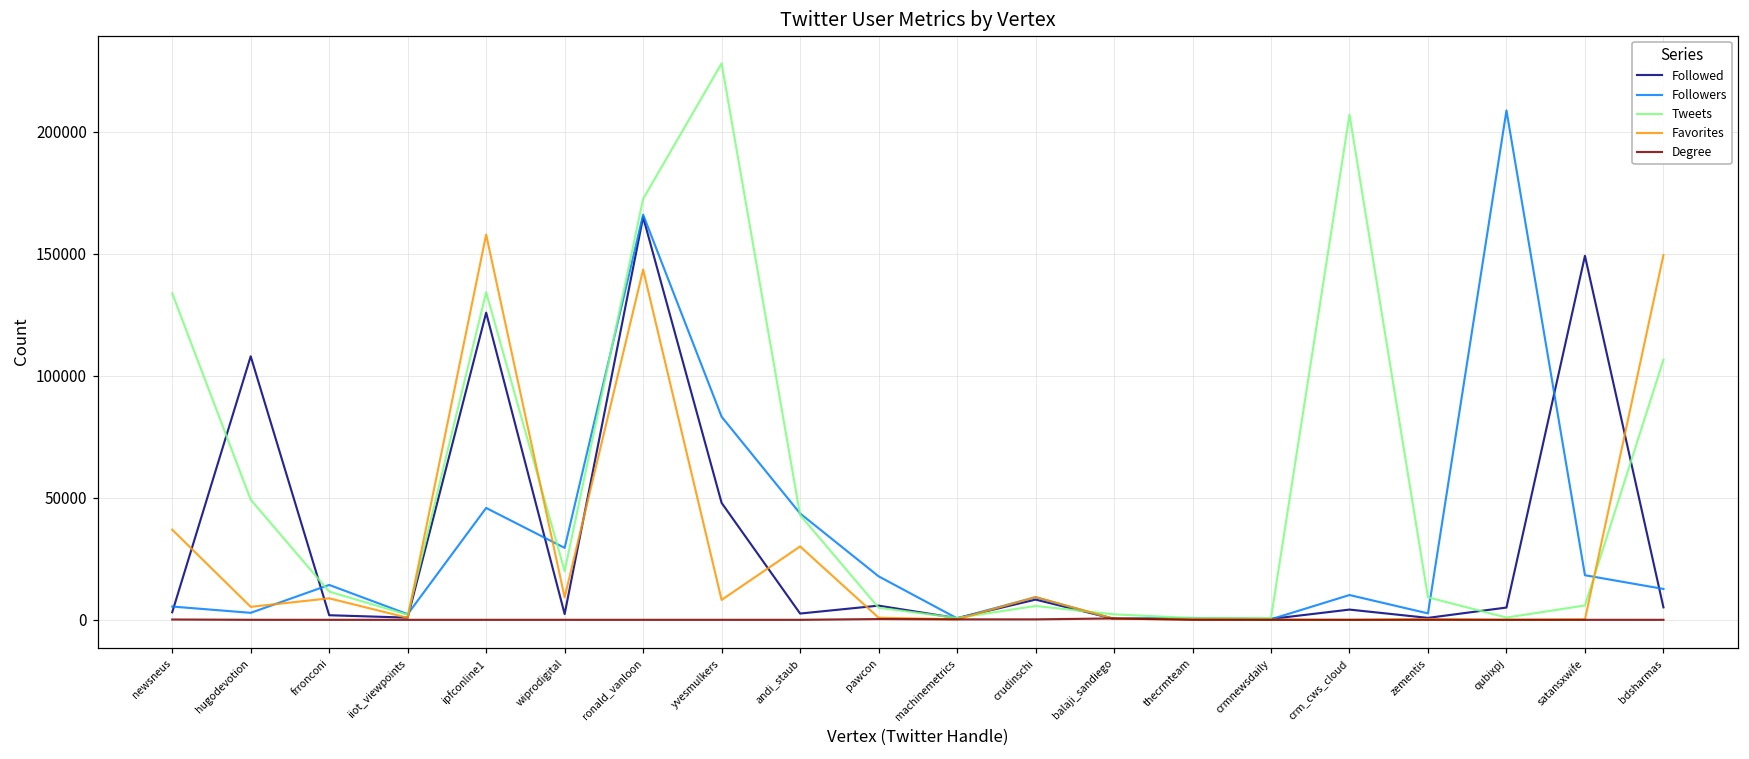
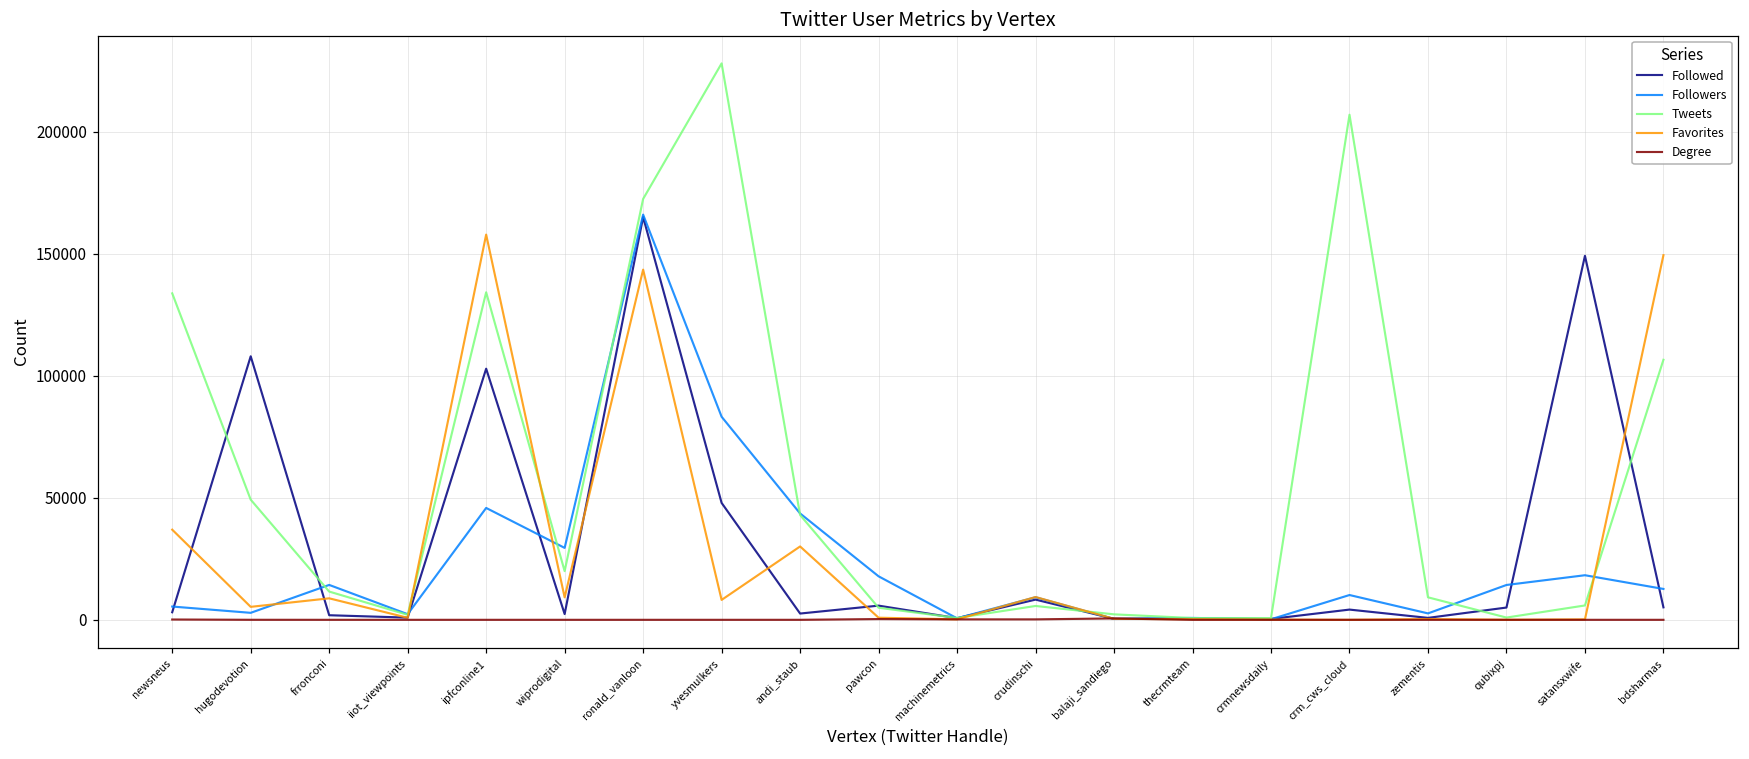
  {
    "Followed": {
      "newsneus": 3000,
      "hugodevotion": 108000,
      "frronconi": 2000,
-     "ipfconline1": 126000,
+     "ipfconline1": 103000,
      "wiprodigital": 2000,
      "yvesmulkers": 48000,
      "andi_staub": 3000,
      "crm_cws_cloud": 4000,
      "qubixpj": 5000,
      "satansxwife": 149000,
      "bdsharmas": 5000
    },
    "Followers": {
      "newsneus": 5000,
      "hugodevotion": 3000,
      "frronconi": 14000,
      "ipfconline1": 46000,
      "wiprodigital": 29000,
      "yvesmulkers": 83000,
      "pawcon": 18000,
      "crm_cws_cloud": 10000,
      "zementis": 3000,
-     "qubixpj": 209000,
+     "qubixpj": 14000,
      "satansxwife": 18000,
      "bdsharmas": 13000
    },
    "Tweets": {
      "newsneus": 134000,
      "hugodevotion": 49000,
      "frronconi": 12000,
      "ipfconline1": 134000,
      "wiprodigital": 20000,
      "ronald_vanloon": 172000,
      "yvesmulkers": 228000,
      "crudinschi": 6000,
      "balaji_sandiego": 2000,
      "crm_cws_cloud": 207000,
      "zementis": 9000,
      "satansxwife": 6000,
      "bdsharmas": 107000
    },
    "Favorites": {
      "newsneus": 37000,
      "hugodevotion": 5000,
      "frronconi": 9000,
      "ipfconline1": 158000,
      "wiprodigital": 9000,
      "ronald_vanloon": 143000,
      "yvesmulkers": 8000,
      "andi_staub": 30000,
      "bdsharmas": 149000
    },
    "Degree": {
      "newsneus": 0,
      "hugodevotion": 0,
      "frronconi": 0,
      "ipfconline1": 0,
      "wiprodigital": 0,
      "ronald_vanloon": 0,
      "yvesmulkers": 0,
      "andi_staub": 0,
      "crudinschi": 0,
      "bdsharmas": 0
    }
  }
